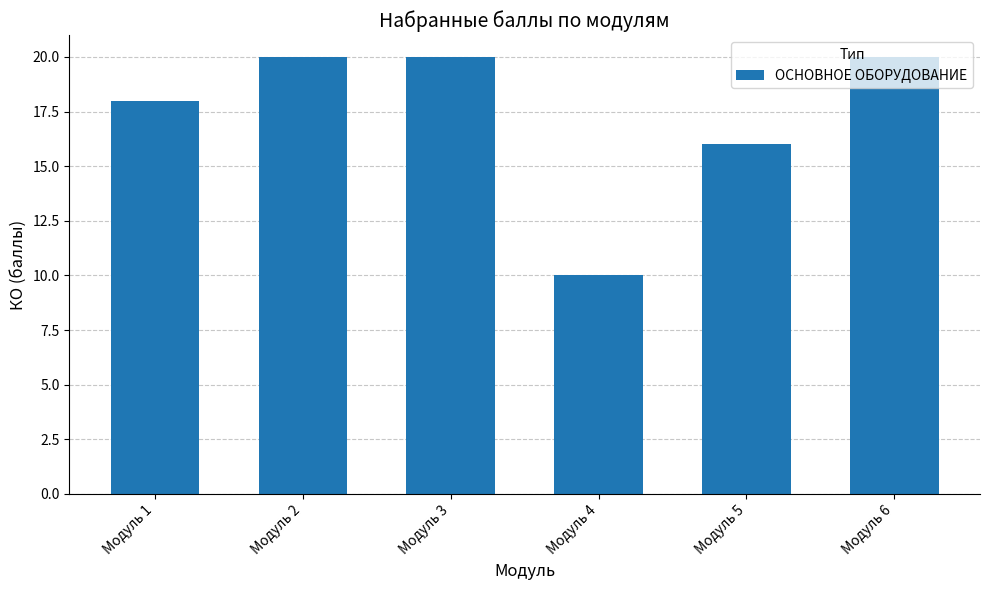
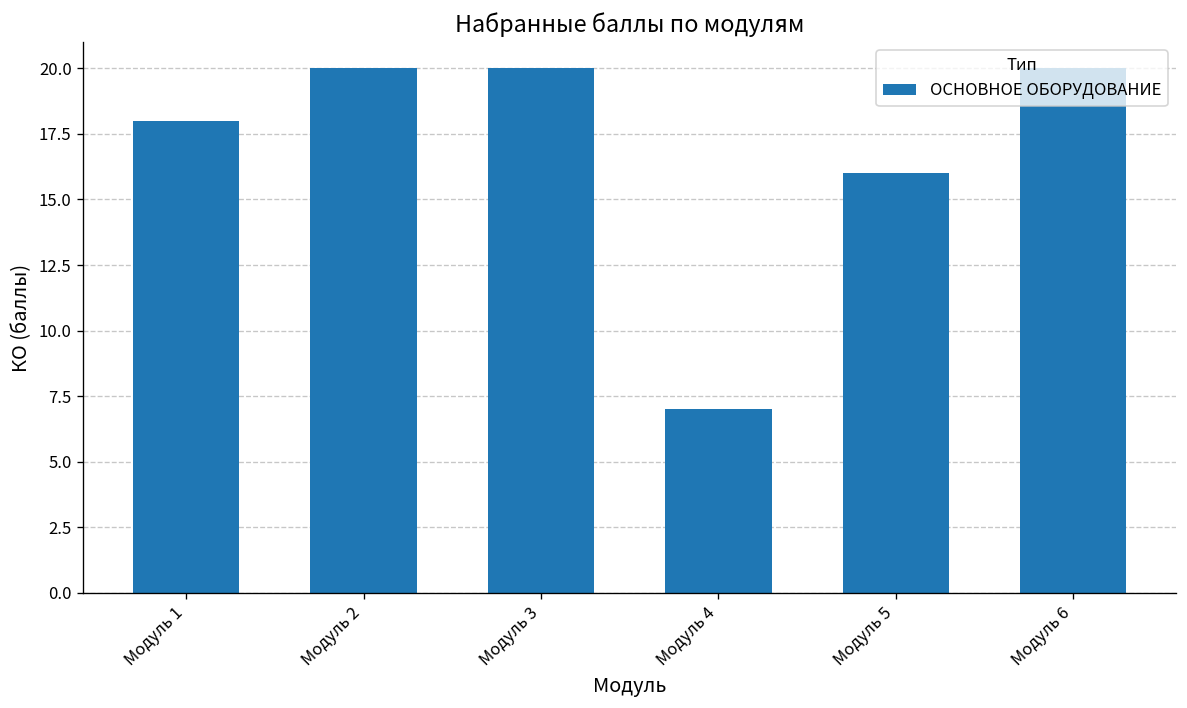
  {
    "Модуль 1": 18,
    "Модуль 2": 20,
    "Модуль 3": 20,
-   "Модуль 4": 10,
+   "Модуль 4": 7,
    "Модуль 5": 16
  }
